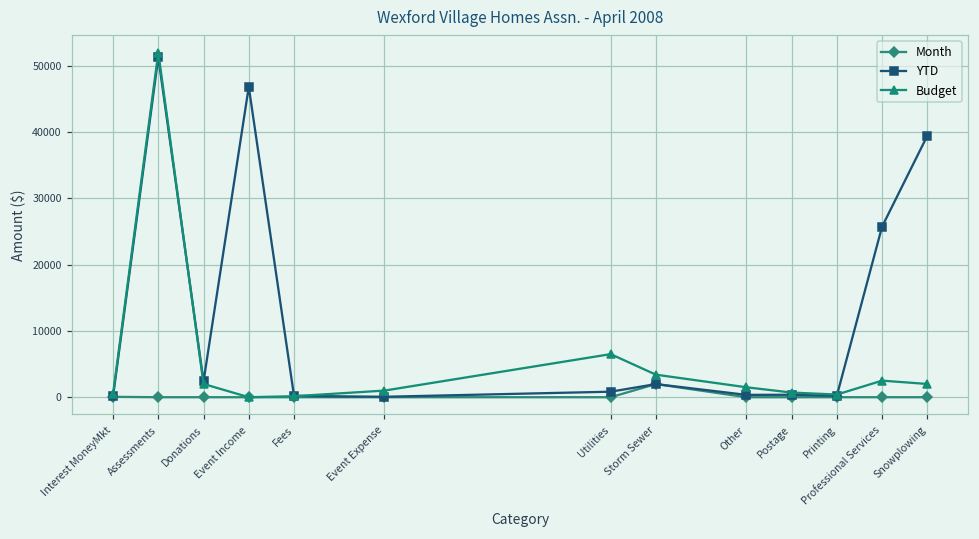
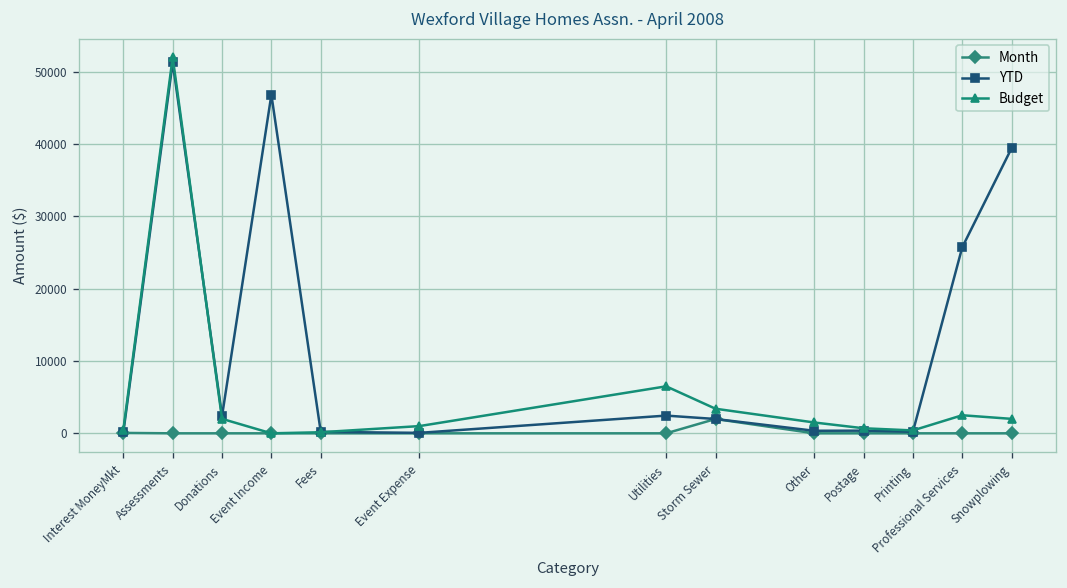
  {
    "YTD": {
      "Assessments": 51000,
      "Event Income": 47000,
-     "Utilities": 1000,
+     "Utilities": 2000,
      "Professional Services": 26000,
      "Snowplowing": 39000
    }
  }
